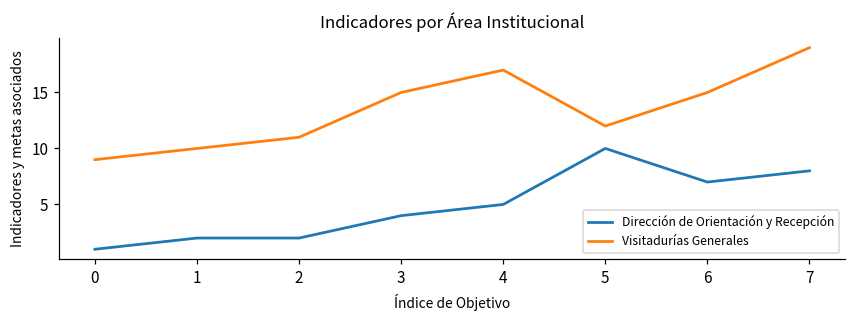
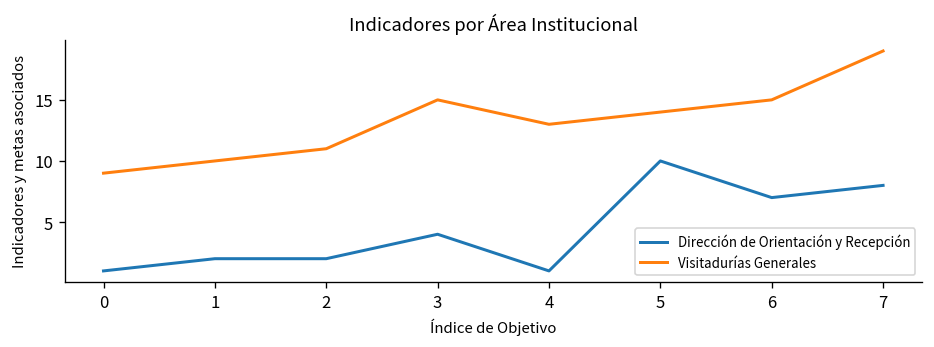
  {
    "Dirección de Orientación y Recepción": {
      "0": 1,
      "1": 2,
      "2": 2,
      "3": 4,
-     "4": 5,
+     "4": 1,
      "5": 10,
      "6": 7,
      "7": 8
    },
    "Visitadurías Generales": {
      "0": 9,
      "1": 10,
      "2": 11,
      "3": 15,
-     "4": 17,
-     "5": 12,
+     "4": 13,
+     "5": 14,
      "6": 15,
      "7": 19
    }
  }
